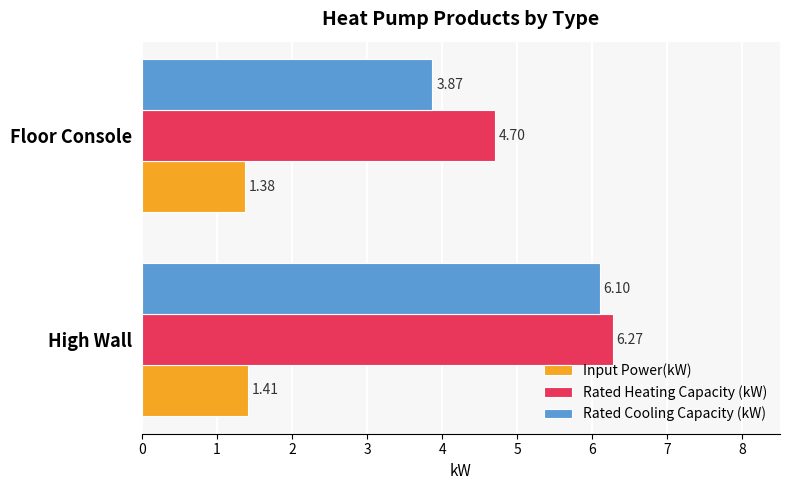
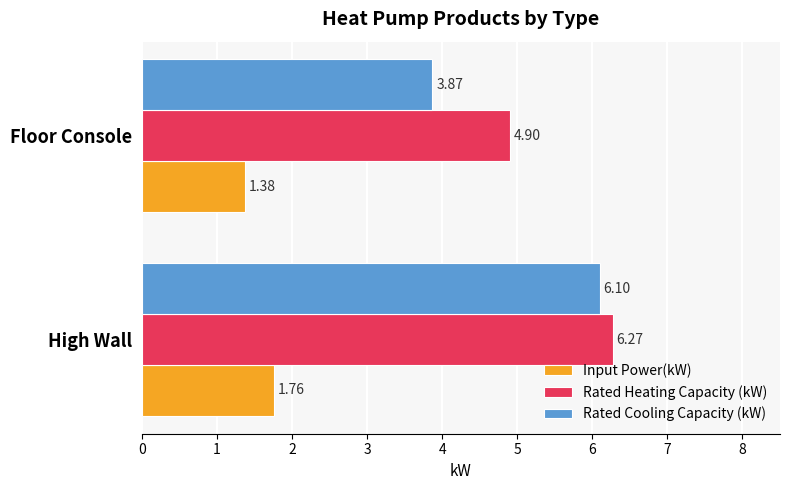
  {
    "Input Power(kW)": {
      "Floor Console": 1.38,
-     "High Wall": 1.41
+     "High Wall": 1.76
    },
    "Rated Heating Capacity (kW)": {
-     "Floor Console": 4.70,
+     "Floor Console": 4.90,
      "High Wall": 6.27
    },
    "Rated Cooling Capacity (kW)": {
      "Floor Console": 3.87,
      "High Wall": 6.10
    }
  }
